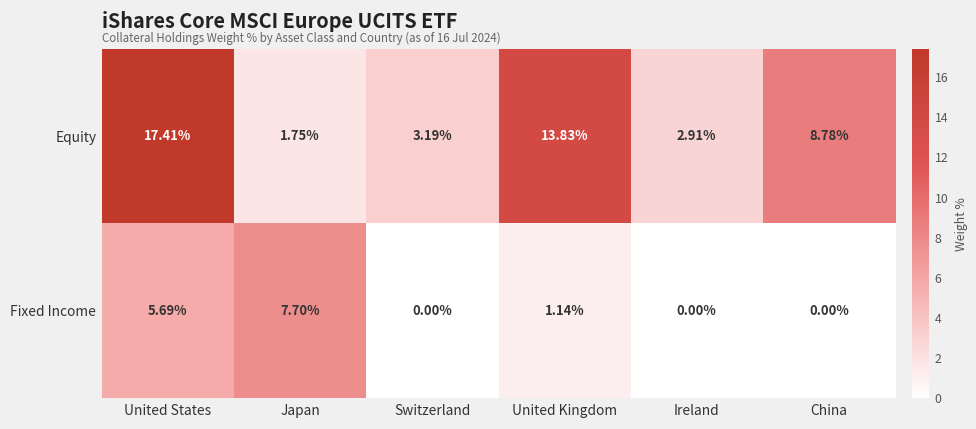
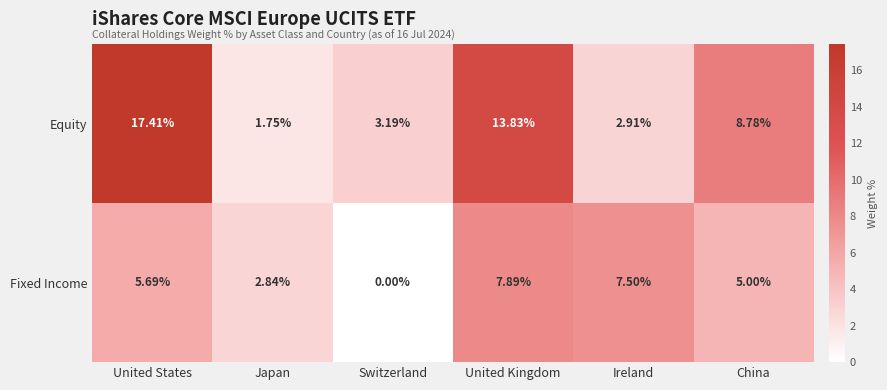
  {
    "Equity": {
      "United States": "17.41%",
      "Japan": "1.75%",
      "Switzerland": "3.19%",
      "United Kingdom": "13.83%",
      "Ireland": "2.91%",
      "China": "8.78%"
    },
    "Fixed Income": {
      "United States": "5.69%",
-     "Japan": "7.70%",
+     "Japan": "2.84%",
      "Switzerland": "0.00%",
-     "United Kingdom": "1.14%",
-     "Ireland": "0.00%",
-     "China": "0.00%"
+     "United Kingdom": "7.89%",
+     "Ireland": "7.50%",
+     "China": "5.00%"
    }
  }
